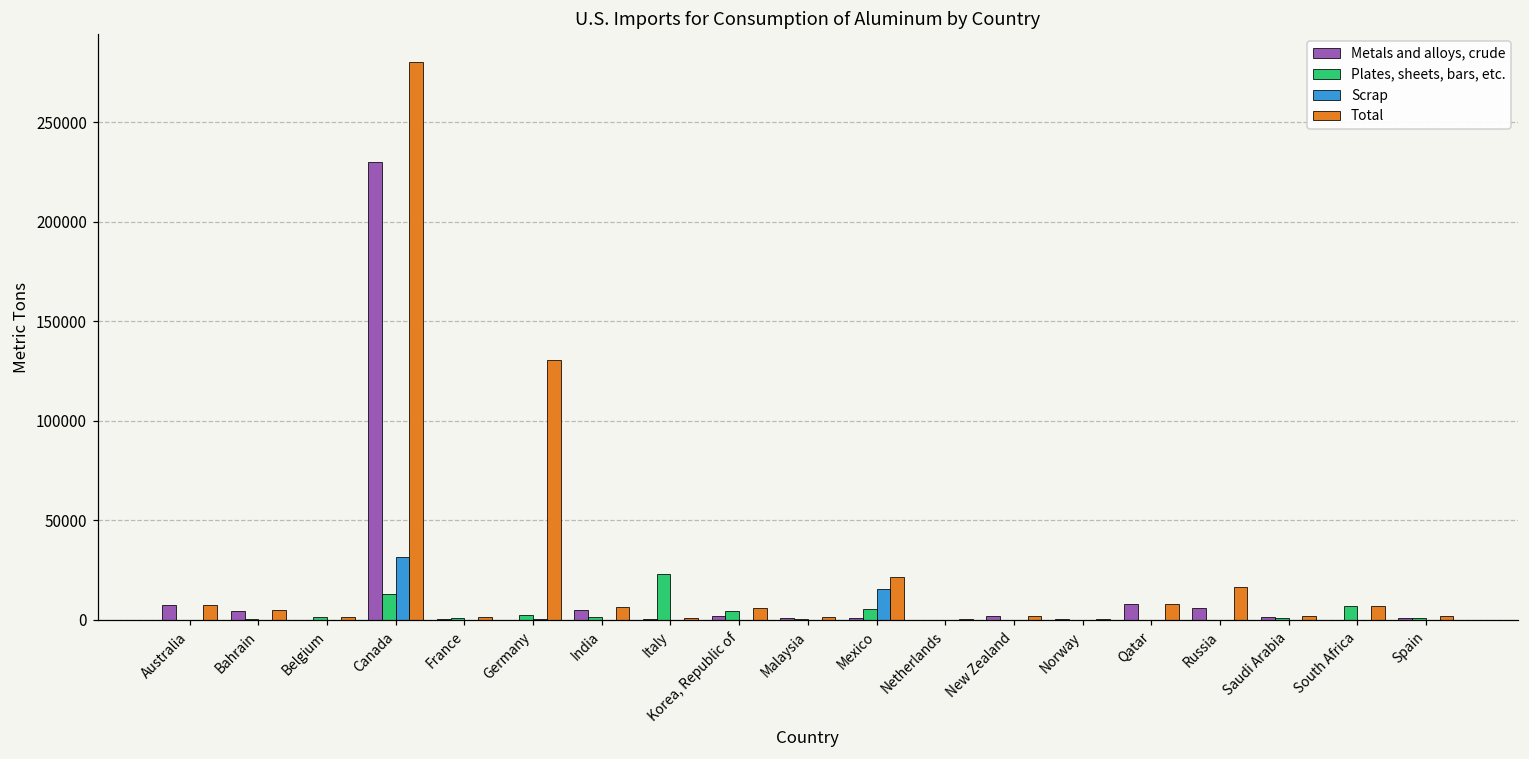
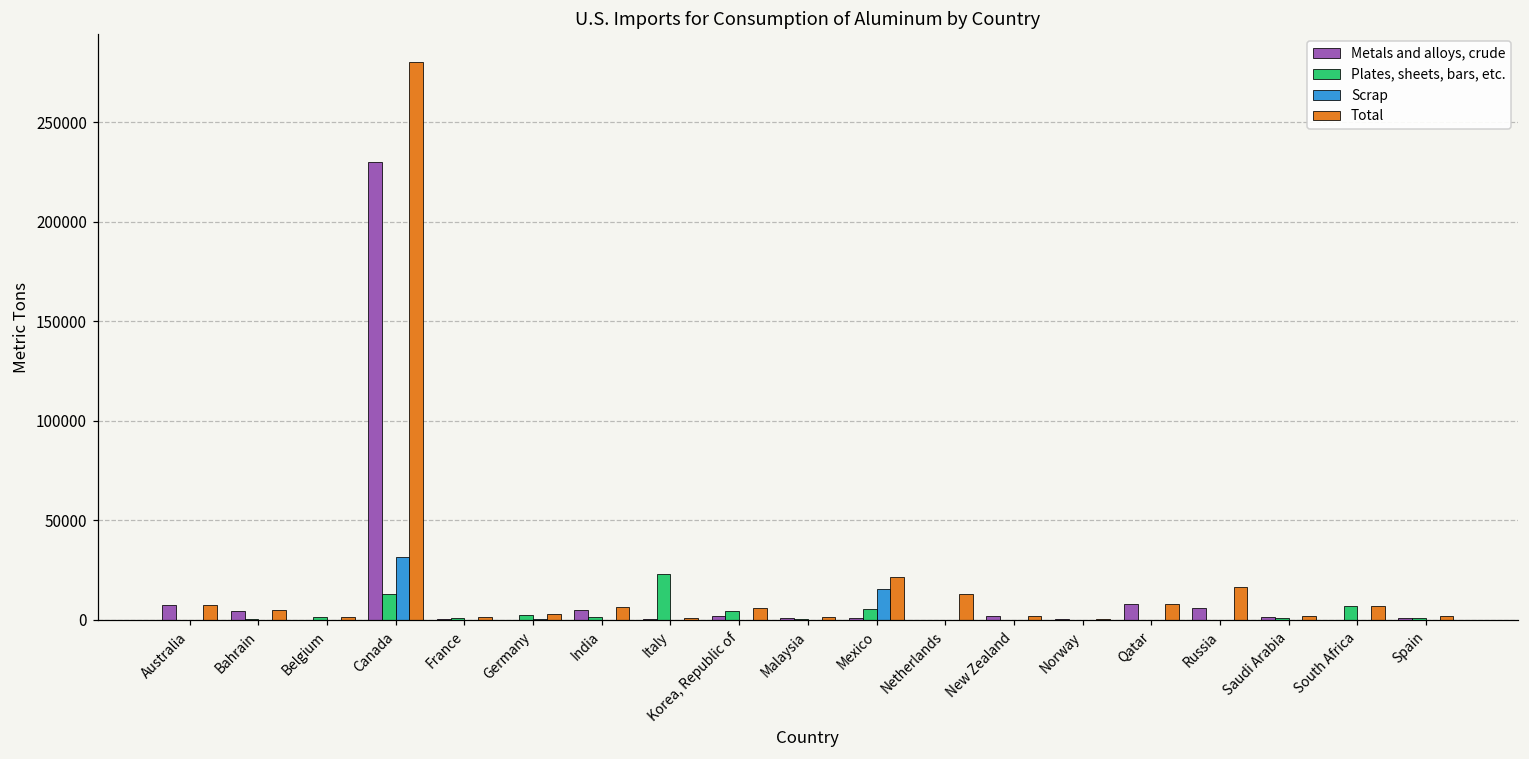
  {
    "Metals and alloys, crude": {
      "Australia": 7000,
      "Bahrain": 5000,
      "Canada": 230000,
      "India": 5000,
      "Korea, Republic of": 2000,
      "New Zealand": 2000,
      "Qatar": 8000,
      "Russia": 6000
    },
    "Plates, sheets, bars, etc.": {
      "Belgium": 1000,
      "Canada": 13000,
      "Germany": 2000,
      "India": 1000,
      "Italy": 23000,
      "Korea, Republic of": 4000,
      "Mexico": 5000,
      "New Zealand": 0,
      "Qatar": 0,
      "South Africa": 7000
    },
    "Scrap": {
      "Australia": 0,
      "Bahrain": 0,
      "Belgium": 0,
      "Canada": 32000,
      "India": 0,
      "Italy": 0,
      "Korea, Republic of": 0,
      "Malaysia": 0,
      "Mexico": 16000,
      "New Zealand": 0,
      "Norway": 0,
      "Qatar": 0,
      "Russia": 0,
      "Saudi Arabia": 0,
      "South Africa": 0,
      "Spain": 0
    },
    "Total": {
      "Australia": 7000,
      "Bahrain": 5000,
      "Belgium": 2000,
      "Canada": 280000,
-     "Germany": 131000,
+     "Germany": 3000,
      "India": 6000,
      "Korea, Republic of": 6000,
      "Malaysia": 2000,
      "Mexico": 22000,
-     "Netherlands": 0,
+     "Netherlands": 13000,
      "New Zealand": 2000,
      "Qatar": 8000,
      "Russia": 17000,
      "Saudi Arabia": 2000,
      "South Africa": 7000,
      "Spain": 2000
    }
  }
